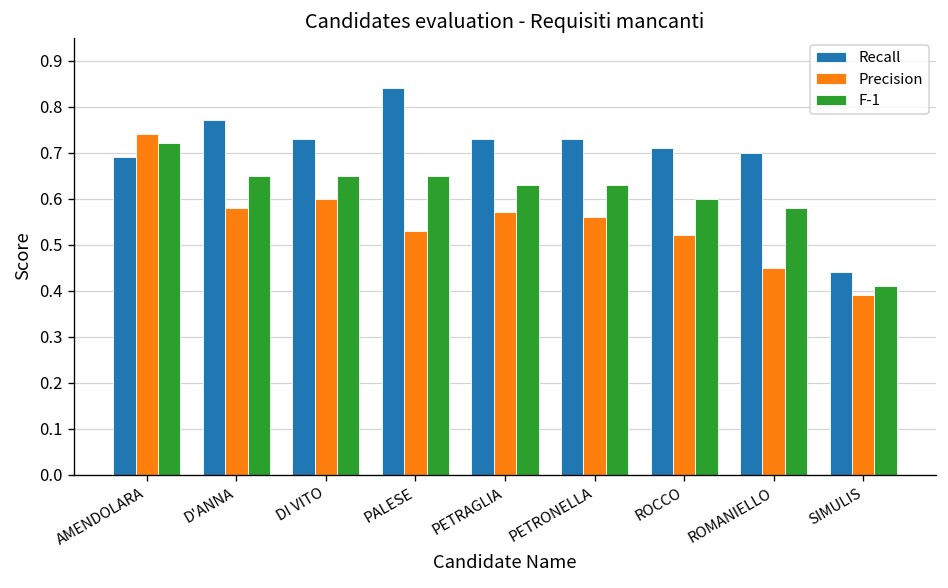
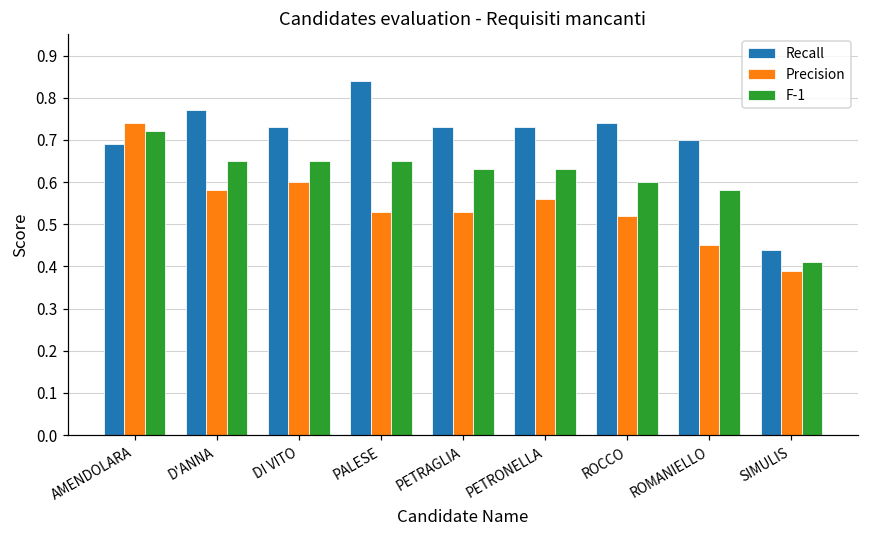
  {
    "Recall": {
      "AMENDOLARA": 0.69,
      "D'ANNA": 0.77,
      "DI VITO": 0.73,
      "PALESE": 0.84,
      "PETRAGLIA": 0.73,
      "PETRONELLA": 0.73,
-     "ROCCO": 0.71,
+     "ROCCO": 0.74,
      "ROMANIELLO": 0.70,
      "SIMULIS": 0.44
    },
    "Precision": {
      "AMENDOLARA": 0.74,
      "D'ANNA": 0.58,
      "DI VITO": 0.60,
      "PALESE": 0.53,
-     "PETRAGLIA": 0.57,
+     "PETRAGLIA": 0.53,
      "PETRONELLA": 0.56,
      "ROCCO": 0.52,
      "ROMANIELLO": 0.45,
      "SIMULIS": 0.39
    },
    "F-1": {
      "AMENDOLARA": 0.72,
      "D'ANNA": 0.65,
      "DI VITO": 0.65,
      "PALESE": 0.65,
      "PETRAGLIA": 0.63,
      "PETRONELLA": 0.63,
      "ROCCO": 0.60,
      "ROMANIELLO": 0.58,
      "SIMULIS": 0.41
    }
  }
